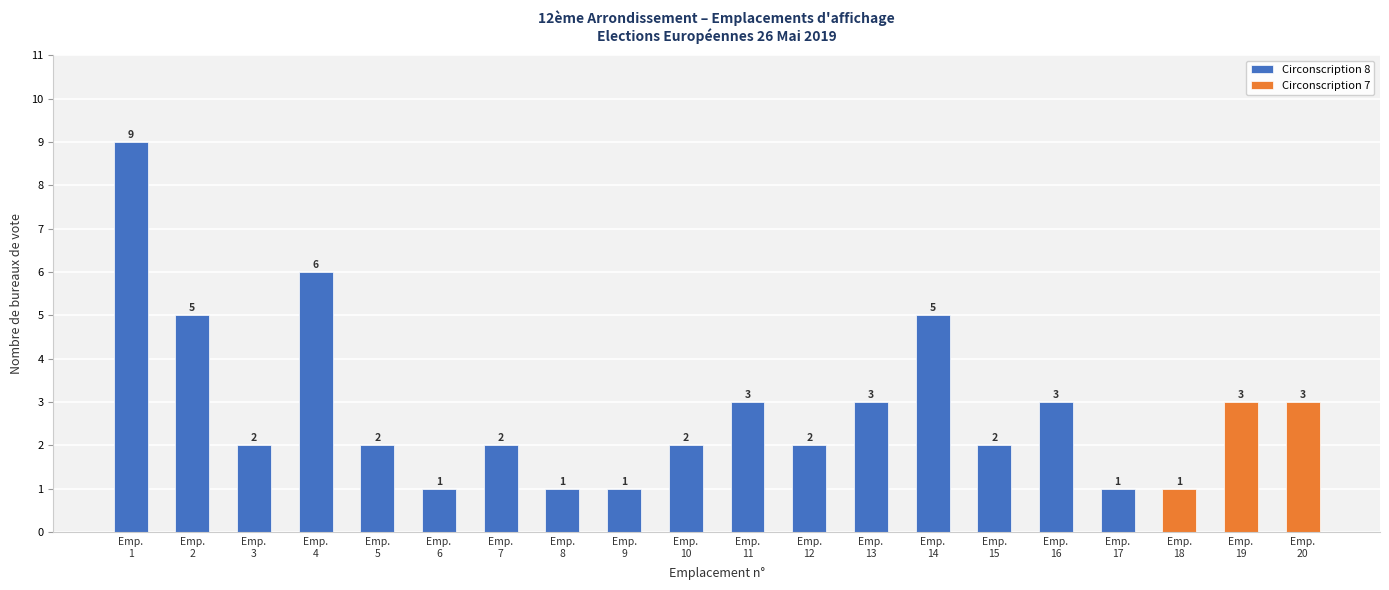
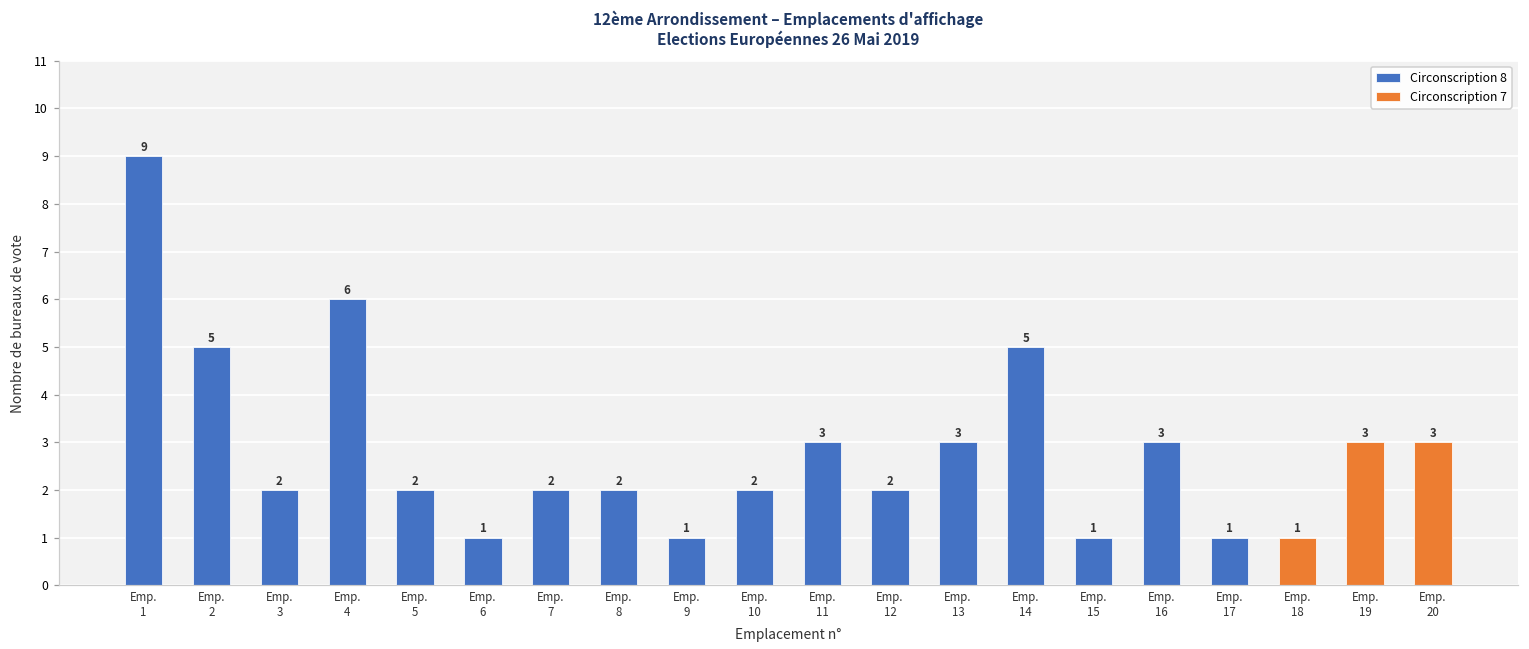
  {
    "Circonscription 8": {
      "Emp. 1": 9,
      "Emp. 2": 5,
      "Emp. 3": 2,
      "Emp. 4": 6,
      "Emp. 5": 2,
      "Emp. 6": 1,
      "Emp. 7": 2,
-     "Emp. 8": 1,
+     "Emp. 8": 2,
      "Emp. 9": 1,
      "Emp. 10": 2,
      "Emp. 11": 3,
      "Emp. 12": 2,
      "Emp. 13": 3,
      "Emp. 14": 5,
-     "Emp. 15": 2,
+     "Emp. 15": 1,
      "Emp. 16": 3,
      "Emp. 17": 1
    },
    "Circonscription 7": {
      "Emp. 18": 1,
      "Emp. 19": 3,
      "Emp. 20": 3
    }
  }
